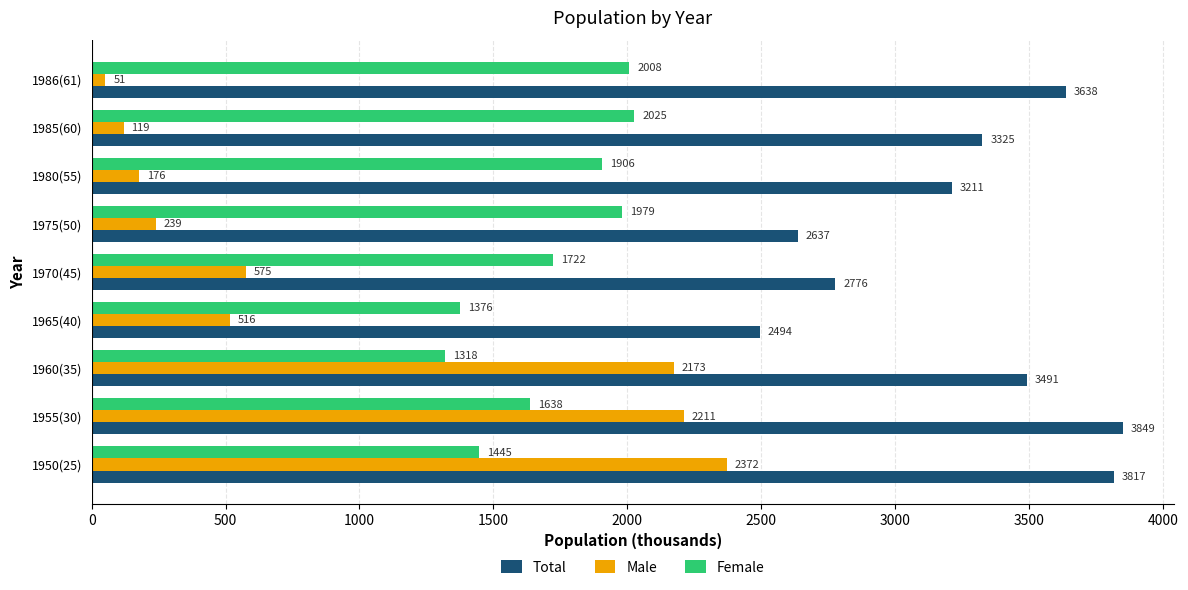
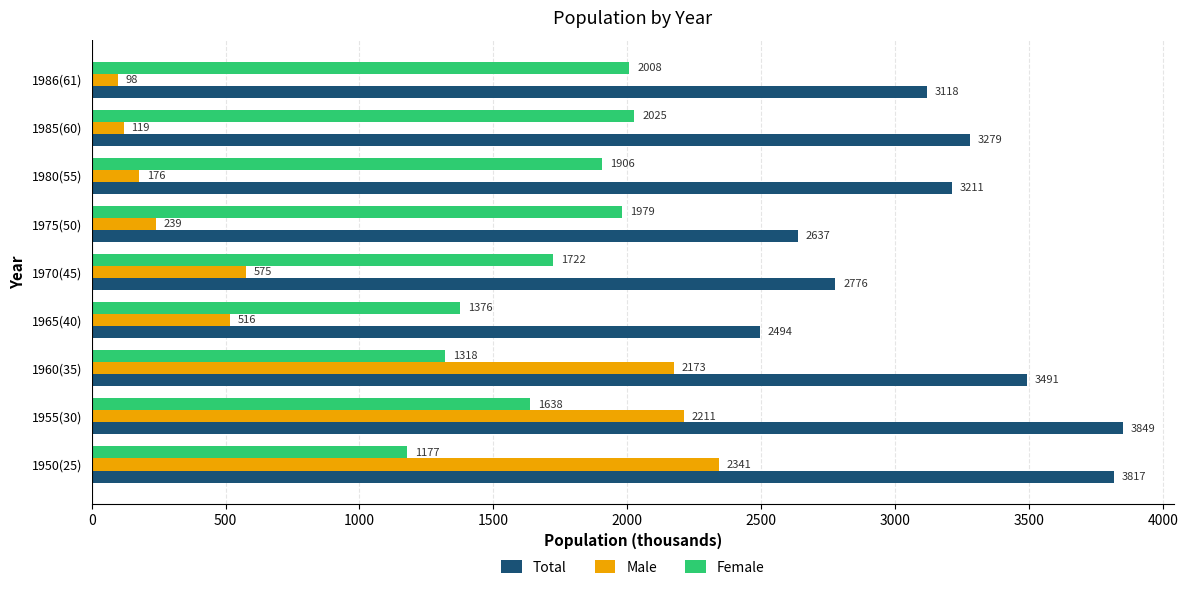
  {
    "Total": {
-     "1986(61)": 3638,
-     "1985(60)": 3325,
+     "1986(61)": 3118,
+     "1985(60)": 3279,
      "1980(55)": 3211,
      "1975(50)": 2637,
      "1970(45)": 2776,
      "1965(40)": 2494,
      "1960(35)": 3491,
      "1955(30)": 3849,
      "1950(25)": 3817
    },
    "Male": {
-     "1986(61)": 51,
+     "1986(61)": 98,
      "1985(60)": 119,
      "1980(55)": 176,
      "1975(50)": 239,
      "1970(45)": 575,
      "1965(40)": 516,
      "1960(35)": 2173,
      "1955(30)": 2211,
-     "1950(25)": 2372
+     "1950(25)": 2341
    },
    "Female": {
      "1986(61)": 2008,
      "1985(60)": 2025,
      "1980(55)": 1906,
      "1975(50)": 1979,
      "1970(45)": 1722,
      "1965(40)": 1376,
      "1960(35)": 1318,
      "1955(30)": 1638,
-     "1950(25)": 1445
+     "1950(25)": 1177
    }
  }
